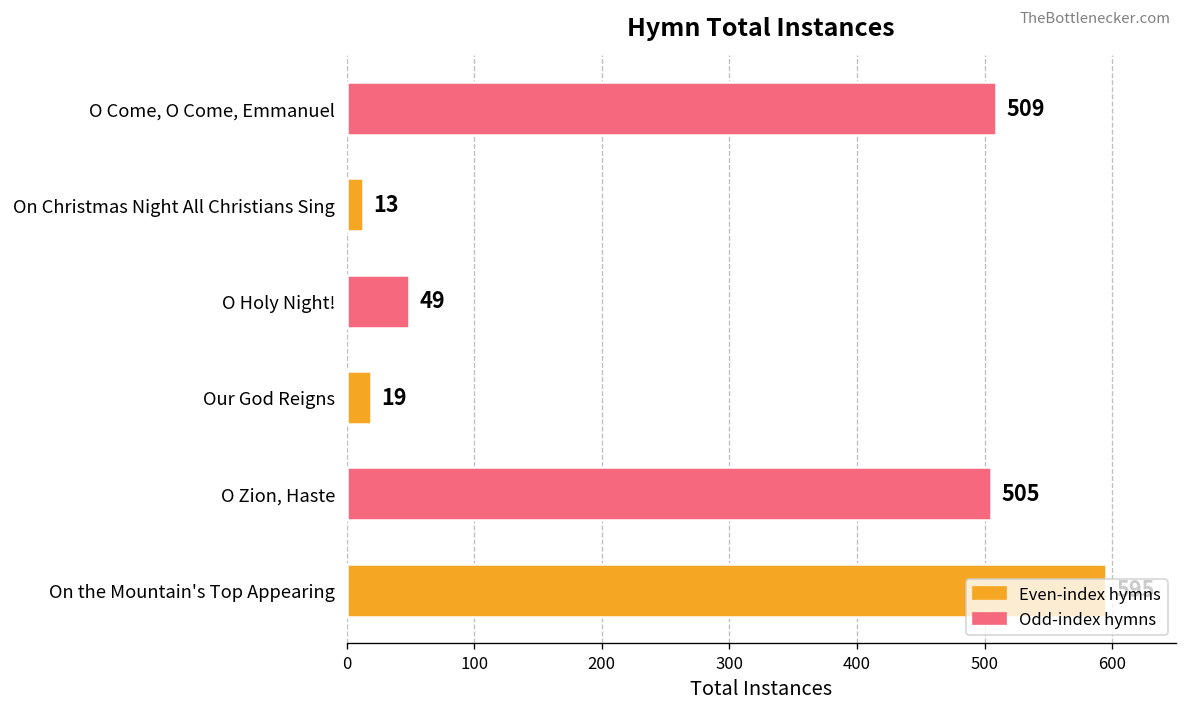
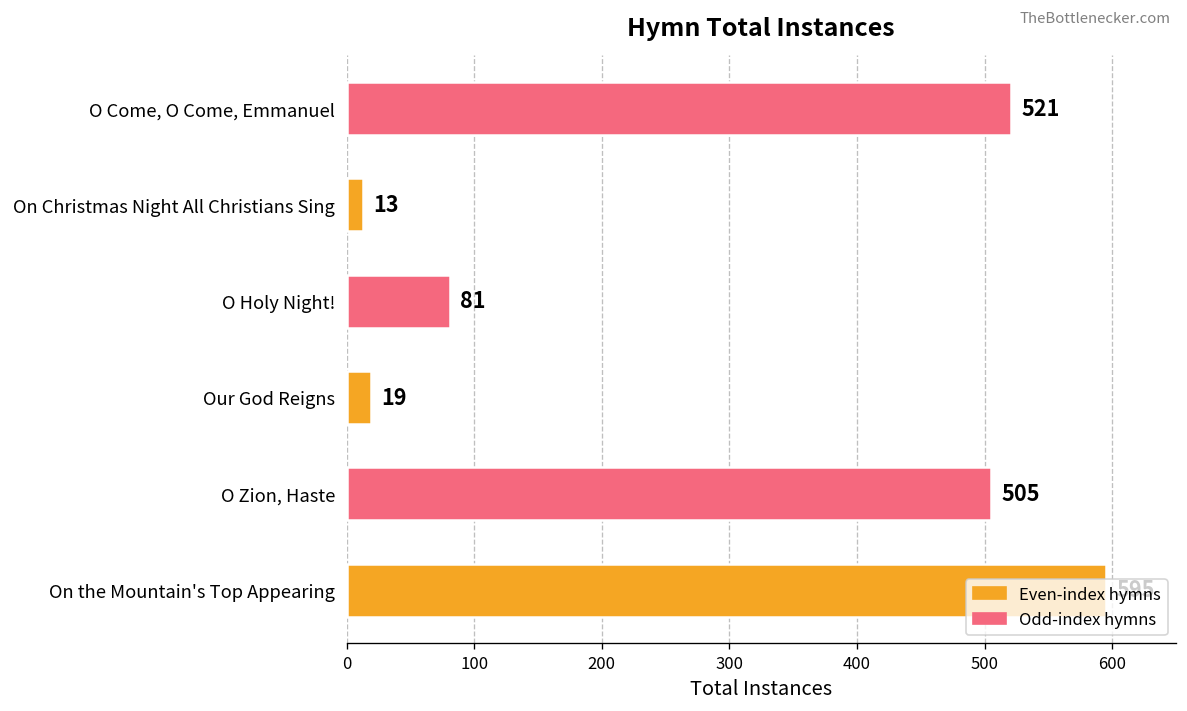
  {
-   "O Come, O Come, Emmanuel": 509,
+   "O Come, O Come, Emmanuel": 521,
    "On Christmas Night All Christians Sing": 13,
-   "O Holy Night!": 49,
+   "O Holy Night!": 81,
    "Our God Reigns": 19,
    "O Zion, Haste": 505
  }
